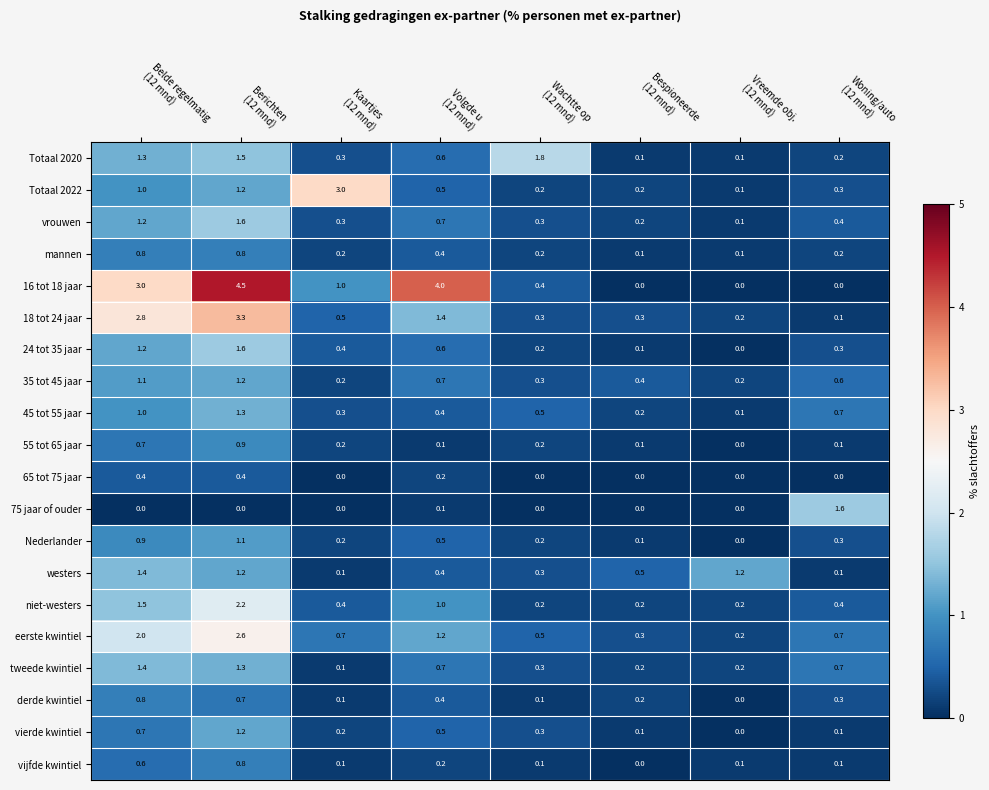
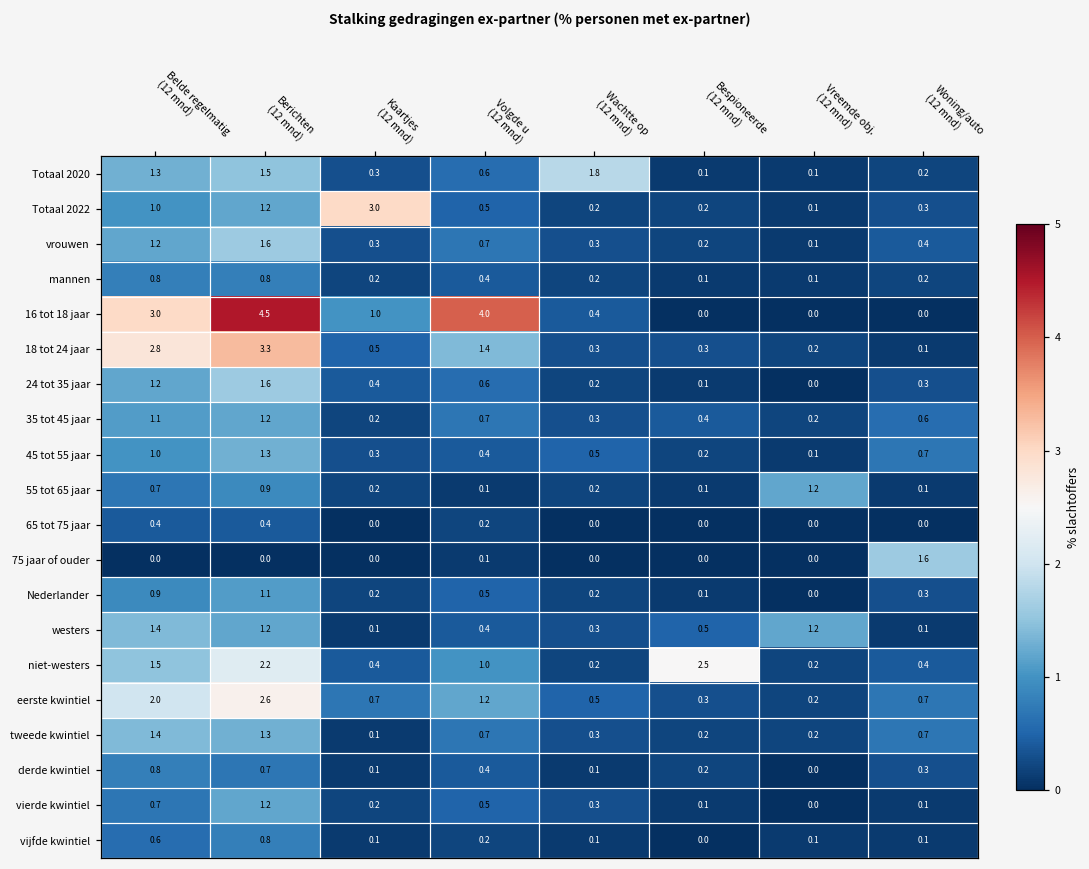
  {
    "Totaal 2020": {
      "Belde regelmatig (12 mnd)": 1.3,
      "Berichten (12 mnd)": 1.5,
      "Kaartjes (12 mnd)": 0.3,
      "Volgde u (12 mnd)": 0.6,
      "Wachtte op (12 mnd)": 1.8,
      "Bespioneerde (12 mnd)": 0.1,
      "Vreemde obj. (12 mnd)": 0.1,
      "Woning/auto (12 mnd)": 0.2
    },
    "Totaal 2022": {
      "Belde regelmatig (12 mnd)": 1.0,
      "Berichten (12 mnd)": 1.2,
      "Kaartjes (12 mnd)": 3.0,
      "Volgde u (12 mnd)": 0.5,
      "Wachtte op (12 mnd)": 0.2,
      "Bespioneerde (12 mnd)": 0.2,
      "Vreemde obj. (12 mnd)": 0.1,
      "Woning/auto (12 mnd)": 0.3
    },
    "vrouwen": {
      "Belde regelmatig (12 mnd)": 1.2,
      "Berichten (12 mnd)": 1.6,
      "Kaartjes (12 mnd)": 0.3,
      "Volgde u (12 mnd)": 0.7,
      "Wachtte op (12 mnd)": 0.3,
      "Bespioneerde (12 mnd)": 0.2,
      "Vreemde obj. (12 mnd)": 0.1,
      "Woning/auto (12 mnd)": 0.4
    },
    "mannen": {
      "Belde regelmatig (12 mnd)": 0.8,
      "Berichten (12 mnd)": 0.8,
      "Kaartjes (12 mnd)": 0.2,
      "Volgde u (12 mnd)": 0.4,
      "Wachtte op (12 mnd)": 0.2,
      "Bespioneerde (12 mnd)": 0.1,
      "Vreemde obj. (12 mnd)": 0.1,
      "Woning/auto (12 mnd)": 0.2
    },
    "16 tot 18 jaar": {
      "Belde regelmatig (12 mnd)": 3.0,
      "Berichten (12 mnd)": 4.5,
      "Kaartjes (12 mnd)": 1.0,
      "Volgde u (12 mnd)": 4.0,
      "Wachtte op (12 mnd)": 0.4,
      "Bespioneerde (12 mnd)": 0.0,
      "Vreemde obj. (12 mnd)": 0.0,
      "Woning/auto (12 mnd)": 0.0
    },
    "18 tot 24 jaar": {
      "Belde regelmatig (12 mnd)": 2.8,
      "Berichten (12 mnd)": 3.3,
      "Kaartjes (12 mnd)": 0.5,
      "Volgde u (12 mnd)": 1.4,
      "Wachtte op (12 mnd)": 0.3,
      "Bespioneerde (12 mnd)": 0.3,
      "Vreemde obj. (12 mnd)": 0.2,
      "Woning/auto (12 mnd)": 0.1
    },
    "24 tot 35 jaar": {
      "Belde regelmatig (12 mnd)": 1.2,
      "Berichten (12 mnd)": 1.6,
      "Kaartjes (12 mnd)": 0.4,
      "Volgde u (12 mnd)": 0.6,
      "Wachtte op (12 mnd)": 0.2,
      "Bespioneerde (12 mnd)": 0.1,
      "Vreemde obj. (12 mnd)": 0.0,
      "Woning/auto (12 mnd)": 0.3
    },
    "35 tot 45 jaar": {
      "Belde regelmatig (12 mnd)": 1.1,
      "Berichten (12 mnd)": 1.2,
      "Kaartjes (12 mnd)": 0.2,
      "Volgde u (12 mnd)": 0.7,
      "Wachtte op (12 mnd)": 0.3,
      "Bespioneerde (12 mnd)": 0.4,
      "Vreemde obj. (12 mnd)": 0.2,
      "Woning/auto (12 mnd)": 0.6
    },
    "45 tot 55 jaar": {
      "Belde regelmatig (12 mnd)": 1.0,
      "Berichten (12 mnd)": 1.3,
      "Kaartjes (12 mnd)": 0.3,
      "Volgde u (12 mnd)": 0.4,
      "Wachtte op (12 mnd)": 0.5,
      "Bespioneerde (12 mnd)": 0.2,
      "Vreemde obj. (12 mnd)": 0.1,
      "Woning/auto (12 mnd)": 0.7
    },
    "55 tot 65 jaar": {
      "Belde regelmatig (12 mnd)": 0.7,
      "Berichten (12 mnd)": 0.9,
      "Kaartjes (12 mnd)": 0.2,
      "Volgde u (12 mnd)": 0.1,
      "Wachtte op (12 mnd)": 0.2,
      "Bespioneerde (12 mnd)": 0.1,
-     "Vreemde obj. (12 mnd)": 0.0,
+     "Vreemde obj. (12 mnd)": 1.2,
      "Woning/auto (12 mnd)": 0.1
    },
    "65 tot 75 jaar": {
      "Belde regelmatig (12 mnd)": 0.4,
      "Berichten (12 mnd)": 0.4,
      "Kaartjes (12 mnd)": 0.0,
      "Volgde u (12 mnd)": 0.2,
      "Wachtte op (12 mnd)": 0.0,
      "Bespioneerde (12 mnd)": 0.0,
      "Vreemde obj. (12 mnd)": 0.0,
      "Woning/auto (12 mnd)": 0.0
    },
    "75 jaar of ouder": {
      "Belde regelmatig (12 mnd)": 0.0,
      "Berichten (12 mnd)": 0.0,
      "Kaartjes (12 mnd)": 0.0,
      "Volgde u (12 mnd)": 0.1,
      "Wachtte op (12 mnd)": 0.0,
      "Bespioneerde (12 mnd)": 0.0,
      "Vreemde obj. (12 mnd)": 0.0,
      "Woning/auto (12 mnd)": 1.6
    },
    "Nederlander": {
      "Belde regelmatig (12 mnd)": 0.9,
      "Berichten (12 mnd)": 1.1,
      "Kaartjes (12 mnd)": 0.2,
      "Volgde u (12 mnd)": 0.5,
      "Wachtte op (12 mnd)": 0.2,
      "Bespioneerde (12 mnd)": 0.1,
      "Vreemde obj. (12 mnd)": 0.0,
      "Woning/auto (12 mnd)": 0.3
    },
    "westers": {
      "Belde regelmatig (12 mnd)": 1.4,
      "Berichten (12 mnd)": 1.2,
      "Kaartjes (12 mnd)": 0.1,
      "Volgde u (12 mnd)": 0.4,
      "Wachtte op (12 mnd)": 0.3,
      "Bespioneerde (12 mnd)": 0.5,
      "Vreemde obj. (12 mnd)": 1.2,
      "Woning/auto (12 mnd)": 0.1
    },
    "niet-westers": {
      "Belde regelmatig (12 mnd)": 1.5,
      "Berichten (12 mnd)": 2.2,
      "Kaartjes (12 mnd)": 0.4,
      "Volgde u (12 mnd)": 1.0,
      "Wachtte op (12 mnd)": 0.2,
-     "Bespioneerde (12 mnd)": 0.2,
+     "Bespioneerde (12 mnd)": 2.5,
      "Vreemde obj. (12 mnd)": 0.2,
      "Woning/auto (12 mnd)": 0.4
    },
    "eerste kwintiel": {
      "Belde regelmatig (12 mnd)": 2.0,
      "Berichten (12 mnd)": 2.6,
      "Kaartjes (12 mnd)": 0.7,
      "Volgde u (12 mnd)": 1.2,
      "Wachtte op (12 mnd)": 0.5,
      "Bespioneerde (12 mnd)": 0.3,
      "Vreemde obj. (12 mnd)": 0.2,
      "Woning/auto (12 mnd)": 0.7
    },
    "tweede kwintiel": {
      "Belde regelmatig (12 mnd)": 1.4,
      "Berichten (12 mnd)": 1.3,
      "Kaartjes (12 mnd)": 0.1,
      "Volgde u (12 mnd)": 0.7,
      "Wachtte op (12 mnd)": 0.3,
      "Bespioneerde (12 mnd)": 0.2,
      "Vreemde obj. (12 mnd)": 0.2,
      "Woning/auto (12 mnd)": 0.7
    },
    "derde kwintiel": {
      "Belde regelmatig (12 mnd)": 0.8,
      "Berichten (12 mnd)": 0.7,
      "Kaartjes (12 mnd)": 0.1,
      "Volgde u (12 mnd)": 0.4,
      "Wachtte op (12 mnd)": 0.1,
      "Bespioneerde (12 mnd)": 0.2,
      "Vreemde obj. (12 mnd)": 0.0,
      "Woning/auto (12 mnd)": 0.3
    },
    "vierde kwintiel": {
      "Belde regelmatig (12 mnd)": 0.7,
      "Berichten (12 mnd)": 1.2,
      "Kaartjes (12 mnd)": 0.2,
      "Volgde u (12 mnd)": 0.5,
      "Wachtte op (12 mnd)": 0.3,
      "Bespioneerde (12 mnd)": 0.1,
      "Vreemde obj. (12 mnd)": 0.0,
      "Woning/auto (12 mnd)": 0.1
    },
    "vijfde kwintiel": {
      "Belde regelmatig (12 mnd)": 0.6,
      "Berichten (12 mnd)": 0.8,
      "Kaartjes (12 mnd)": 0.1,
      "Volgde u (12 mnd)": 0.2,
      "Wachtte op (12 mnd)": 0.1,
      "Bespioneerde (12 mnd)": 0.0,
      "Vreemde obj. (12 mnd)": 0.1,
      "Woning/auto (12 mnd)": 0.1
    }
  }
